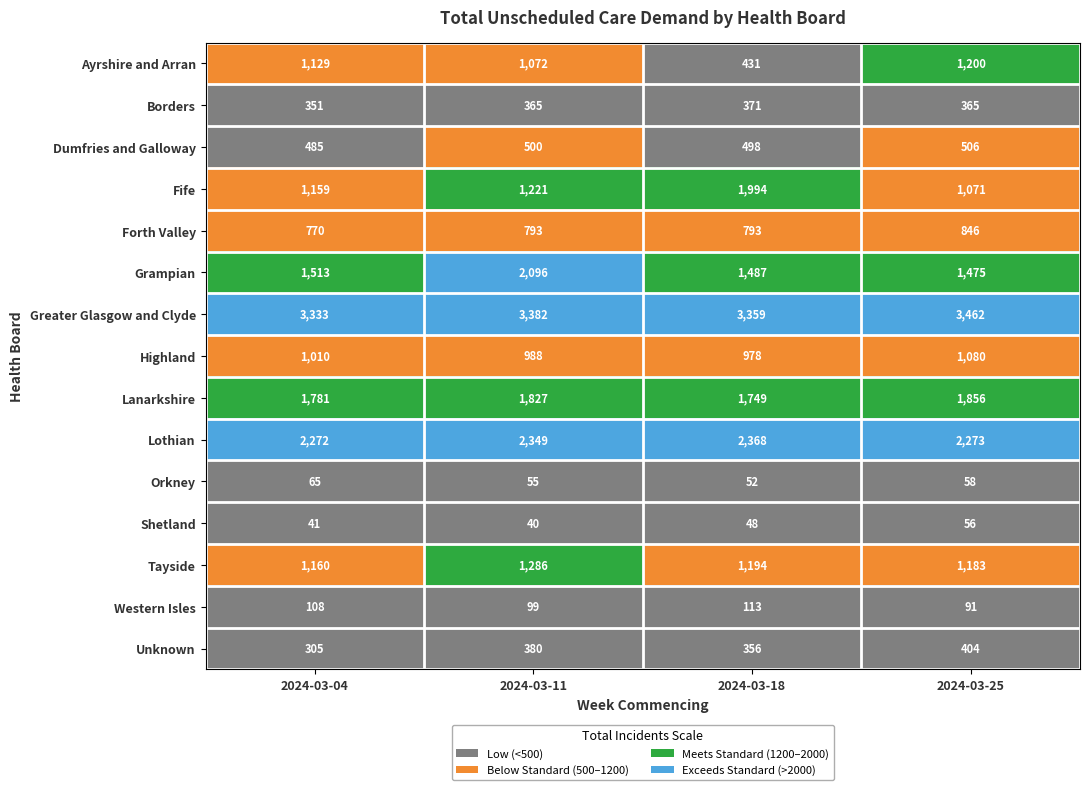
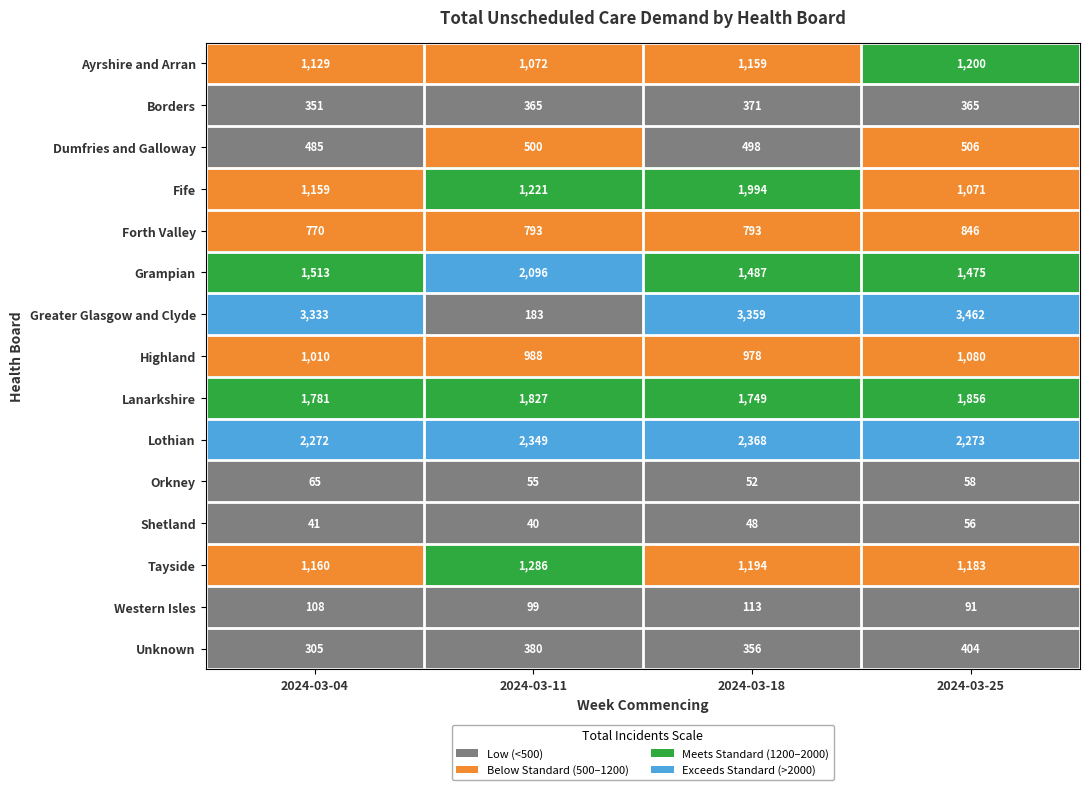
  {
    "Ayrshire and Arran": {
      "2024-03-04": "1,129",
      "2024-03-11": "1,072",
-     "2024-03-18": "431",
+     "2024-03-18": "1,159",
      "2024-03-25": "1,200"
    },
    "Borders": {
      "2024-03-04": "351",
      "2024-03-11": "365",
      "2024-03-18": "371",
      "2024-03-25": "365"
    },
    "Dumfries and Galloway": {
      "2024-03-04": "485",
      "2024-03-11": "500",
      "2024-03-18": "498",
      "2024-03-25": "506"
    },
    "Fife": {
      "2024-03-04": "1,159",
      "2024-03-11": "1,221",
      "2024-03-18": "1,994",
      "2024-03-25": "1,071"
    },
    "Forth Valley": {
      "2024-03-04": "770",
      "2024-03-11": "793",
      "2024-03-18": "793",
      "2024-03-25": "846"
    },
    "Grampian": {
      "2024-03-04": "1,513",
      "2024-03-11": "2,096",
      "2024-03-18": "1,487",
      "2024-03-25": "1,475"
    },
    "Greater Glasgow and Clyde": {
      "2024-03-04": "3,333",
-     "2024-03-11": "3,382",
+     "2024-03-11": "183",
      "2024-03-18": "3,359",
      "2024-03-25": "3,462"
    },
    "Highland": {
      "2024-03-04": "1,010",
      "2024-03-11": "988",
      "2024-03-18": "978",
      "2024-03-25": "1,080"
    },
    "Lanarkshire": {
      "2024-03-04": "1,781",
      "2024-03-11": "1,827",
      "2024-03-18": "1,749",
      "2024-03-25": "1,856"
    },
    "Lothian": {
      "2024-03-04": "2,272",
      "2024-03-11": "2,349",
      "2024-03-18": "2,368",
      "2024-03-25": "2,273"
    },
    "Orkney": {
      "2024-03-04": "65",
      "2024-03-11": "55",
      "2024-03-18": "52",
      "2024-03-25": "58"
    },
    "Shetland": {
      "2024-03-04": "41",
      "2024-03-11": "40",
      "2024-03-18": "48",
      "2024-03-25": "56"
    },
    "Tayside": {
      "2024-03-04": "1,160",
      "2024-03-11": "1,286",
      "2024-03-18": "1,194",
      "2024-03-25": "1,183"
    },
    "Western Isles": {
      "2024-03-04": "108",
      "2024-03-11": "99",
      "2024-03-18": "113",
      "2024-03-25": "91"
    },
    "Unknown": {
      "2024-03-04": "305",
      "2024-03-11": "380",
      "2024-03-18": "356",
      "2024-03-25": "404"
    }
  }
